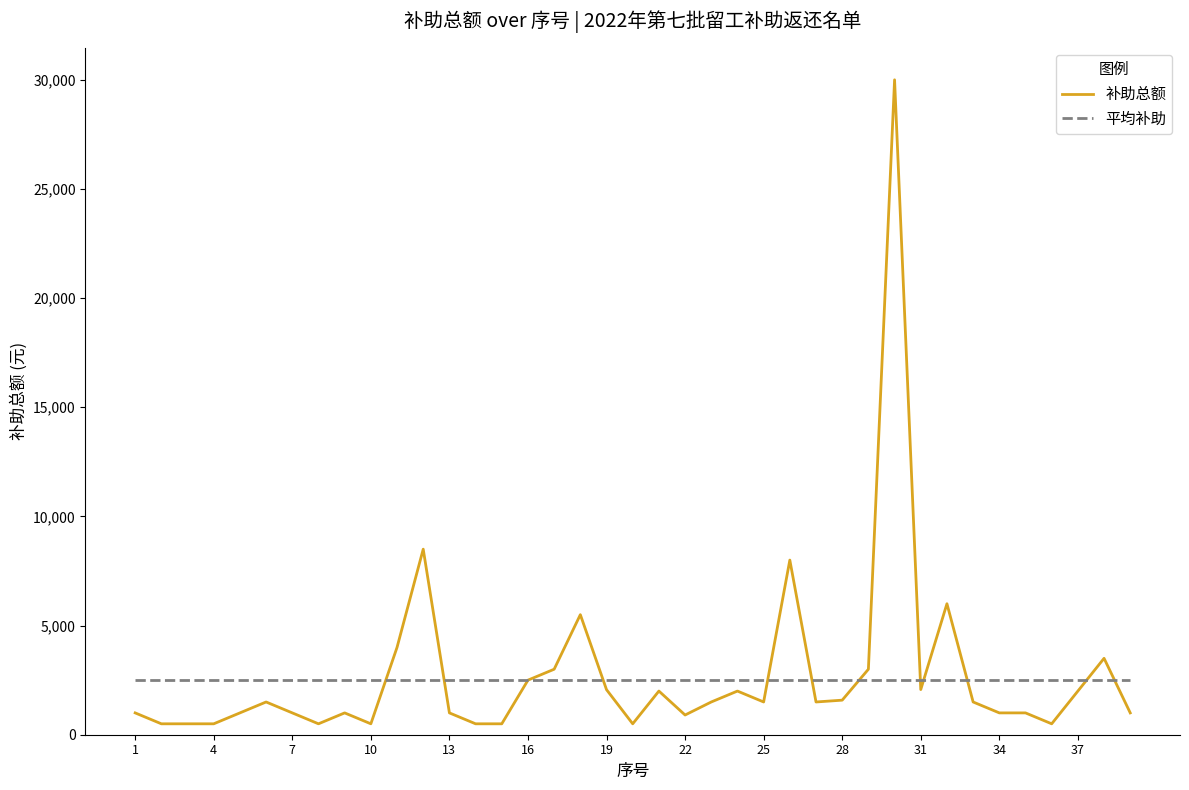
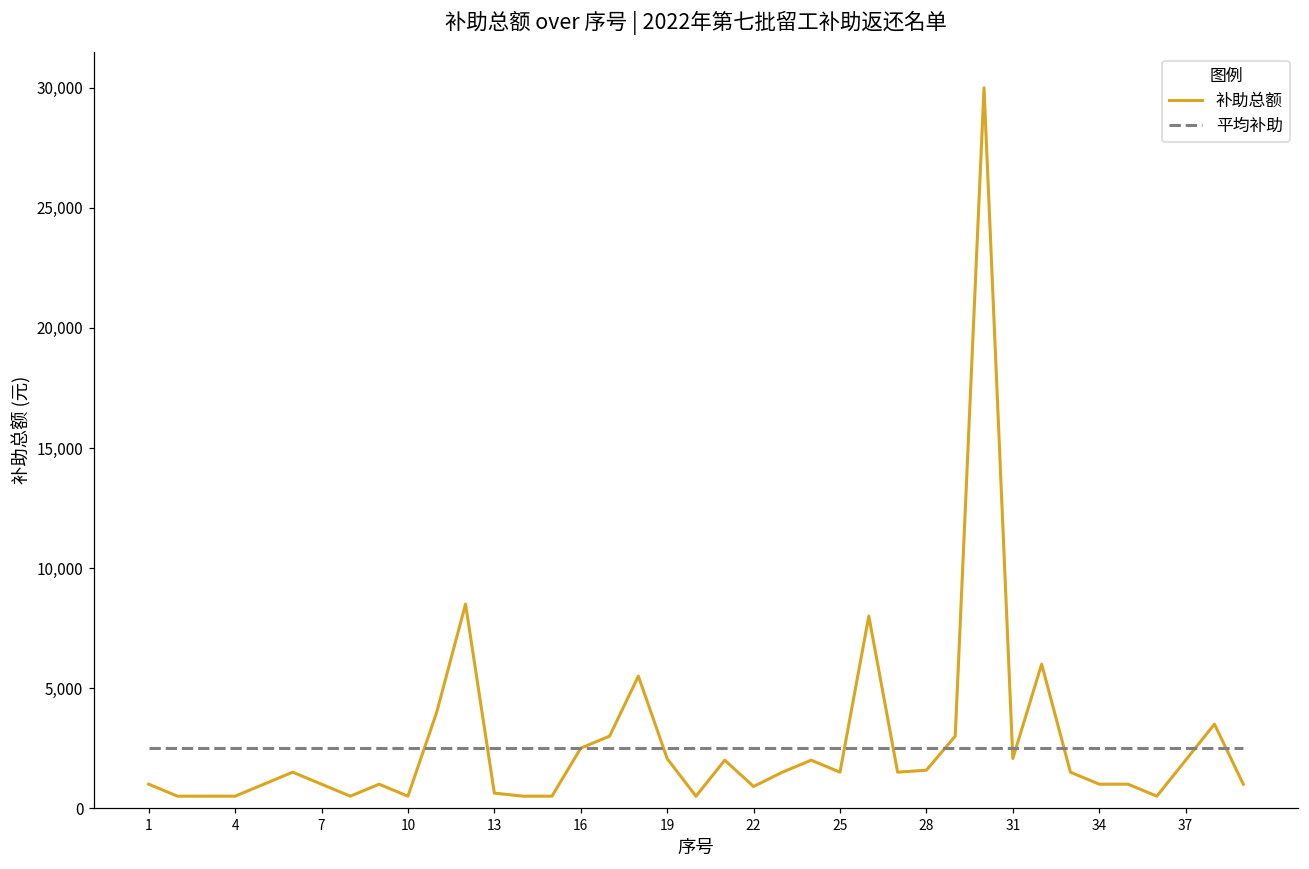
  {
    "补助总额": {
      "1": "1,000",
      "4": "500",
      "7": "1,000",
      "10": "500",
-     "13": "1,000",
+     "13": "600",
      "19": "2,100",
      "22": "900",
      "25": "1,500",
      "28": "1,600",
      "31": "2,100",
      "34": "1,000",
      "37": "2,000"
    },
    "平均补助": {
      "1": "2,500",
      "4": "2,500",
      "7": "2,500",
      "10": "2,500",
      "13": "2,500",
      "19": "2,500",
      "22": "2,500",
      "25": "2,500",
      "28": "2,500",
      "31": "2,500",
      "34": "2,500",
      "37": "2,500"
    }
  }
